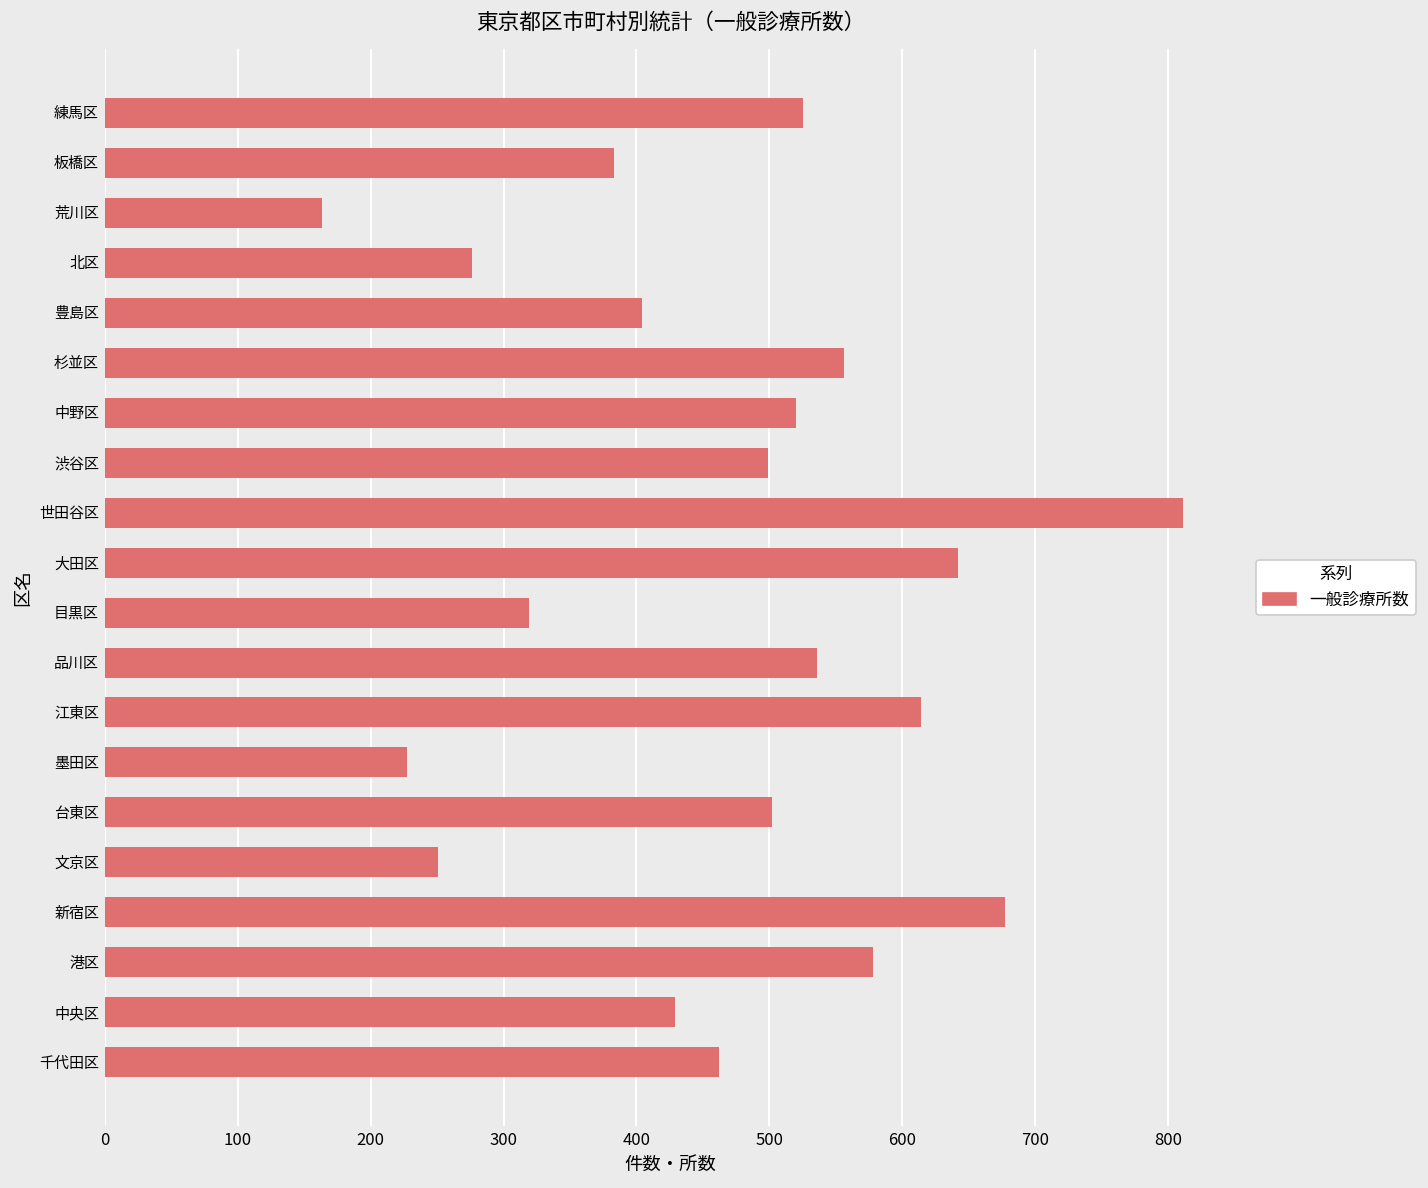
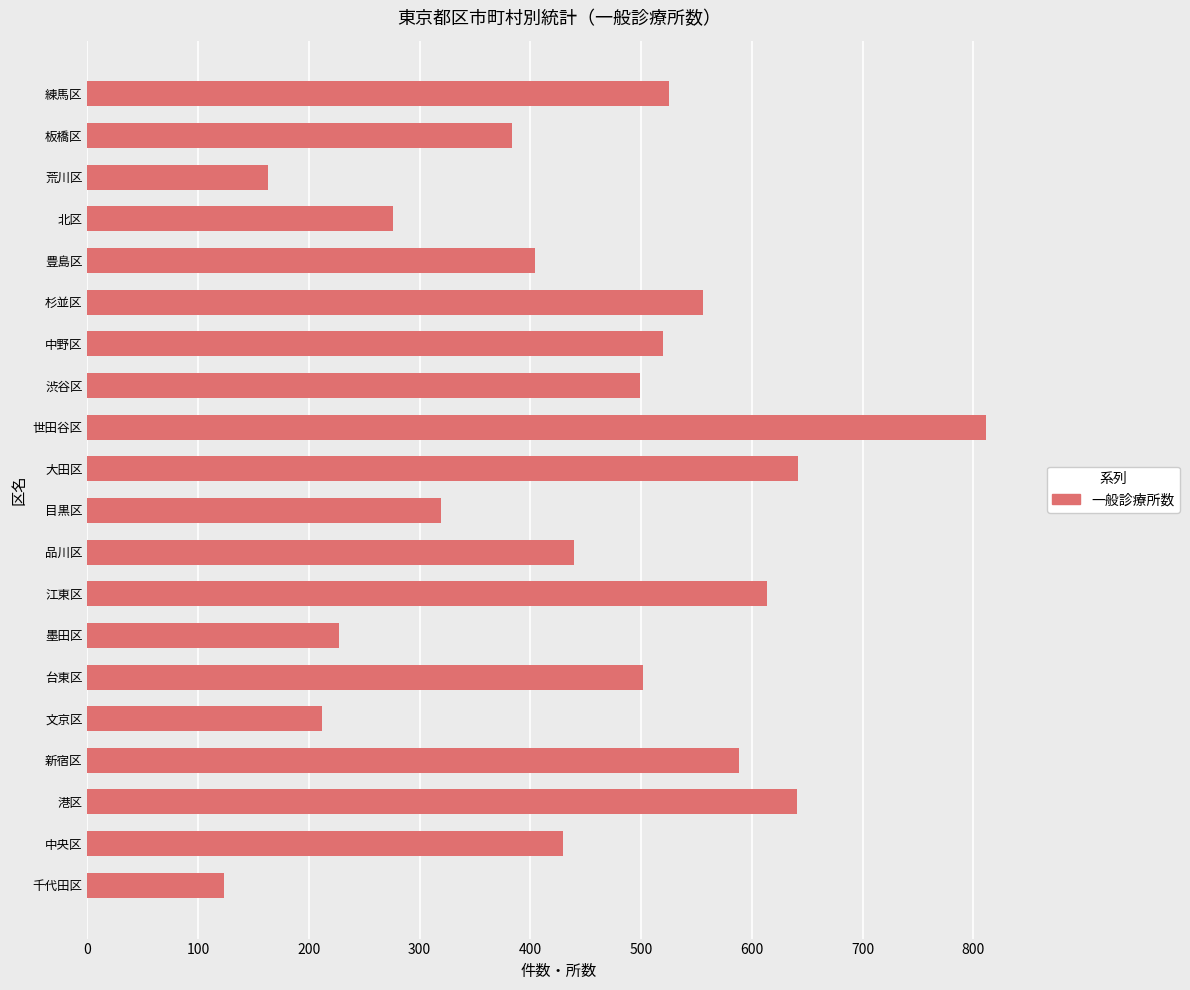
  {
    "練馬区": 525,
    "板橋区": 383,
    "荒川区": 163,
    "北区": 276,
    "豊島区": 404,
    "杉並区": 556,
    "中野区": 520,
    "渋谷区": 499,
    "世田谷区": 811,
    "大田区": 642,
    "目黒区": 319,
-   "品川区": 536,
+   "品川区": 439,
    "江東区": 614,
    "墨田区": 227,
    "台東区": 502,
-   "文京区": 251,
-   "新宿区": 677,
-   "港区": 578,
+   "文京区": 212,
+   "新宿区": 588,
+   "港区": 641,
    "中央区": 429,
-   "千代田区": 462
+   "千代田区": 123
  }
